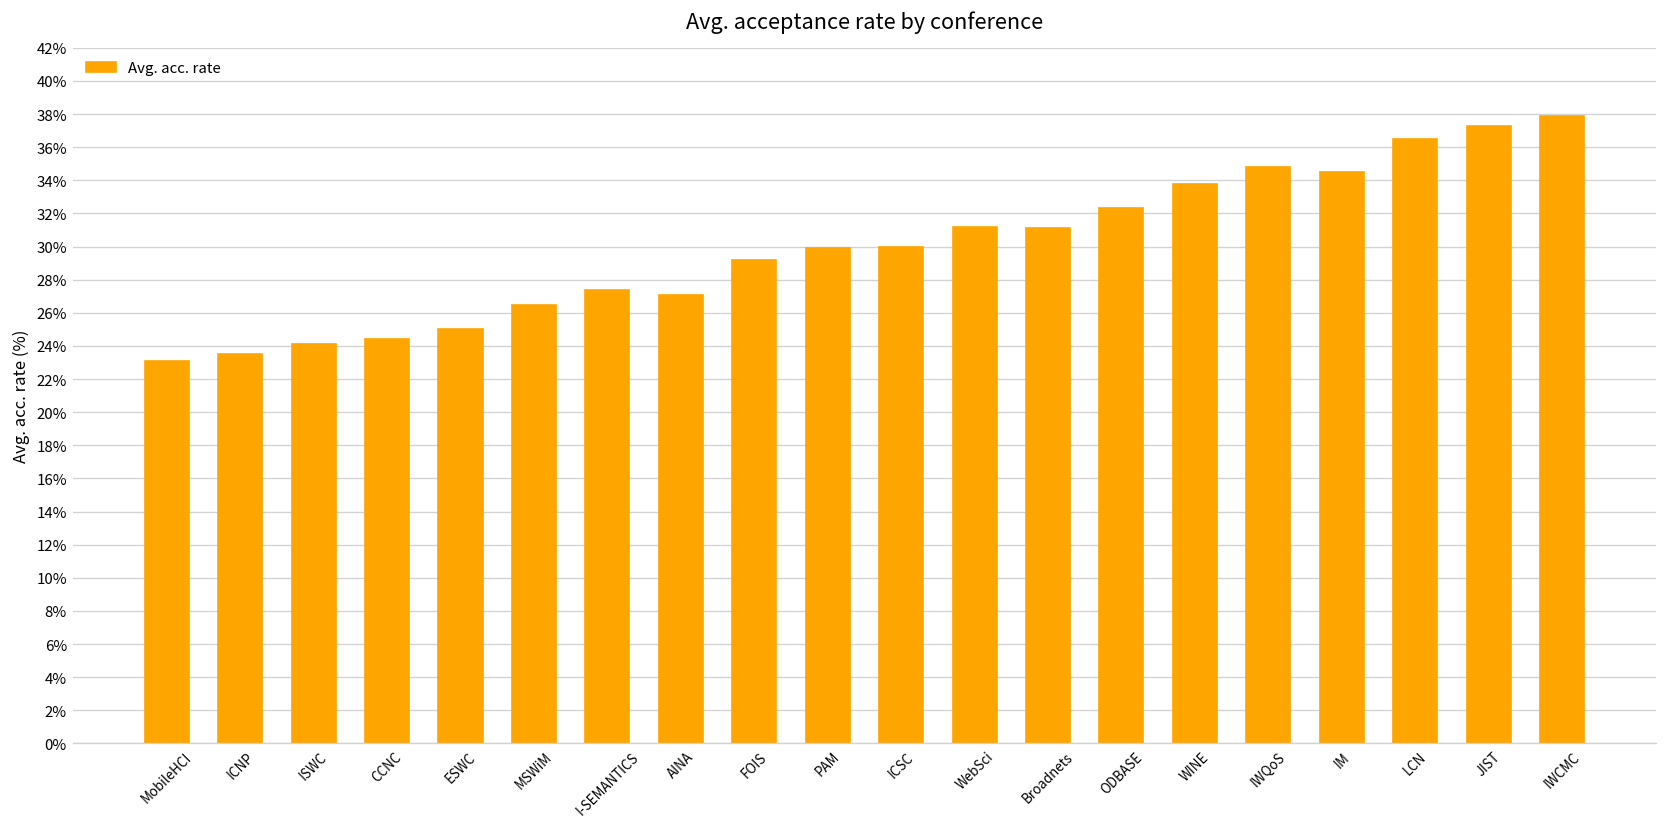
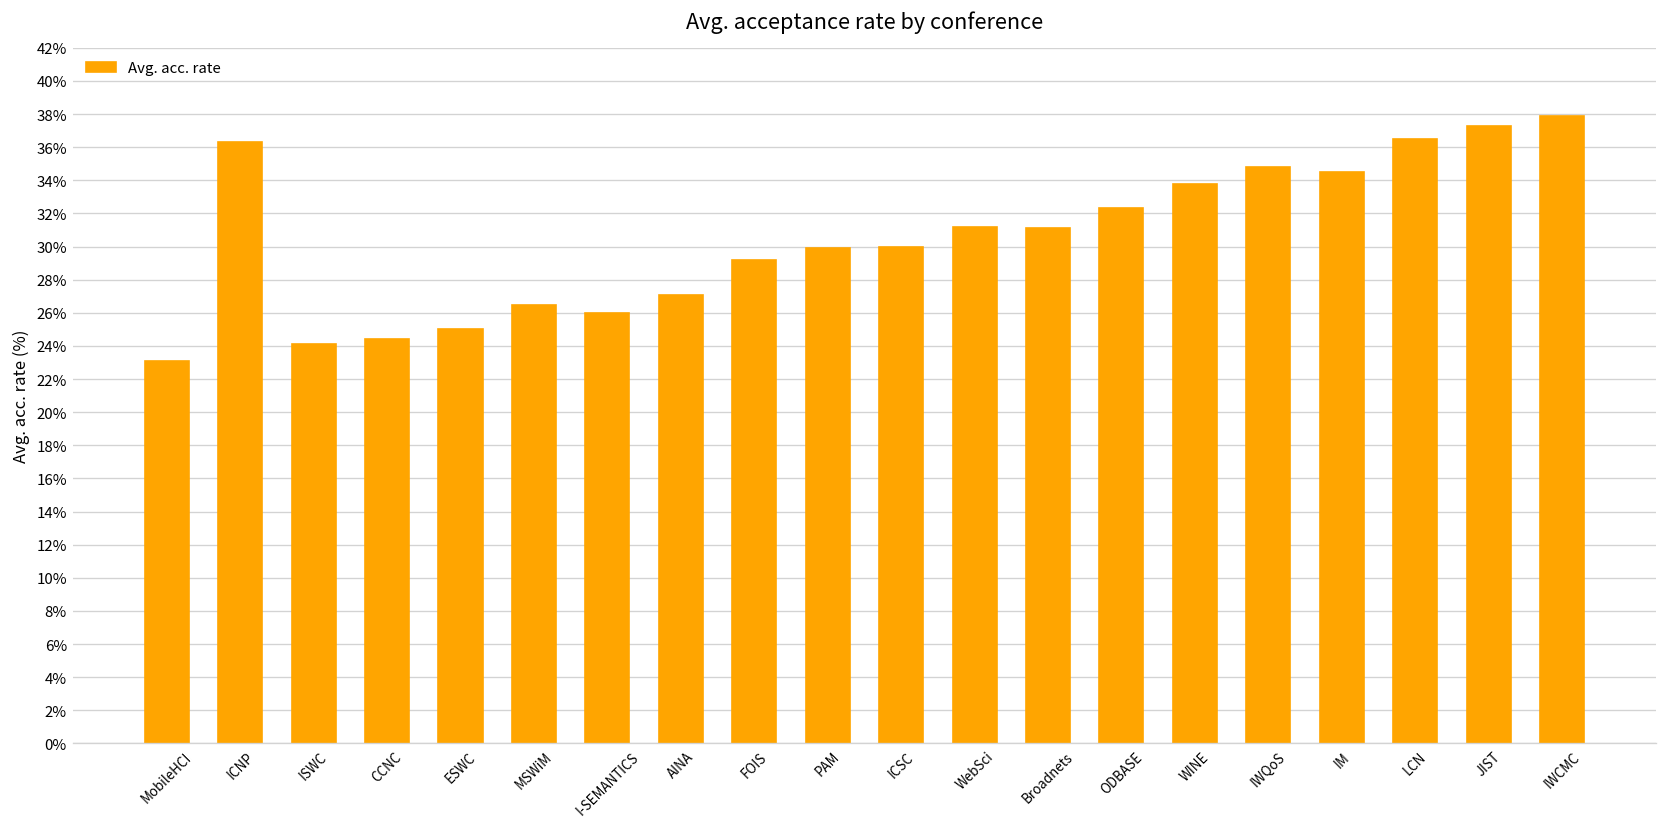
  {
    "MobileHCI": "23.1%",
-   "ICNP": "23.5%",
+   "ICNP": "36.3%",
    "ISWC": "24.1%",
    "CCNC": "24.4%",
    "ESWC": "25.0%",
    "MSWiM": "26.5%",
-   "I-SEMANTICS": "27.4%",
+   "I-SEMANTICS": "26.0%",
    "AINA": "27.1%",
    "FOIS": "29.2%",
    "PAM": "29.9%",
    "ICSC": "30.0%",
    "WebSci": "31.2%",
    "Broadnets": "31.1%",
    "ODBASE": "32.3%",
    "WINE": "33.8%",
    "IWQoS": "34.8%",
    "IM": "34.5%",
    "LCN": "36.5%",
    "JIST": "37.3%",
    "IWCMC": "37.9%"
  }
